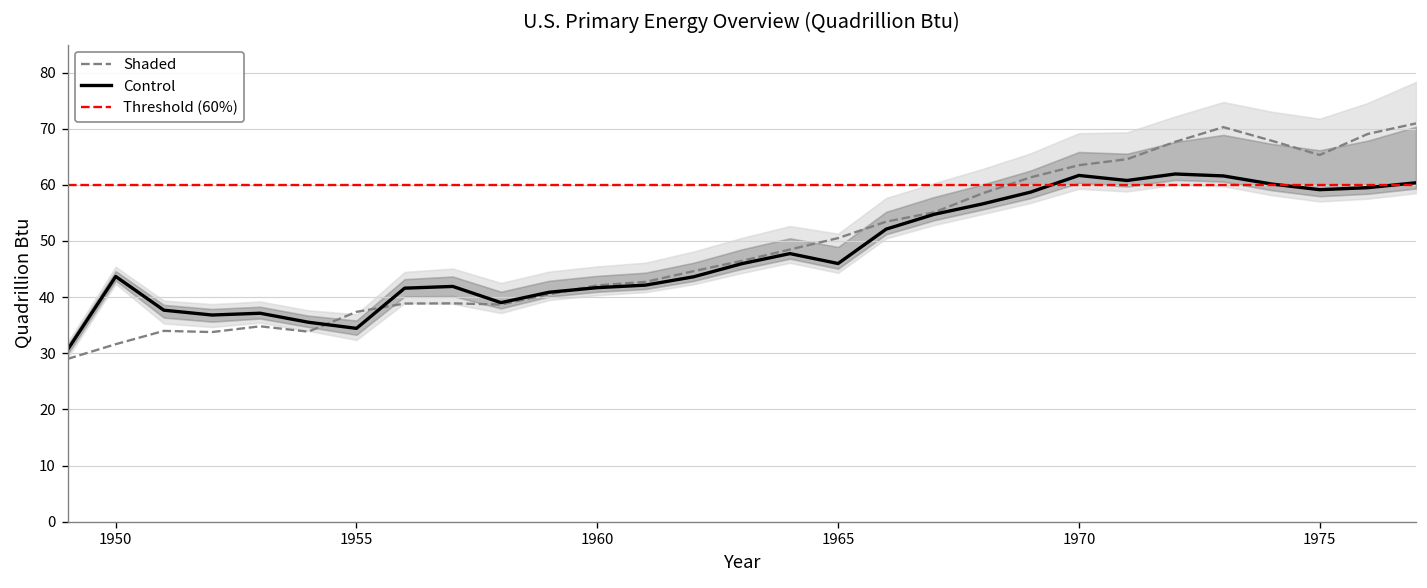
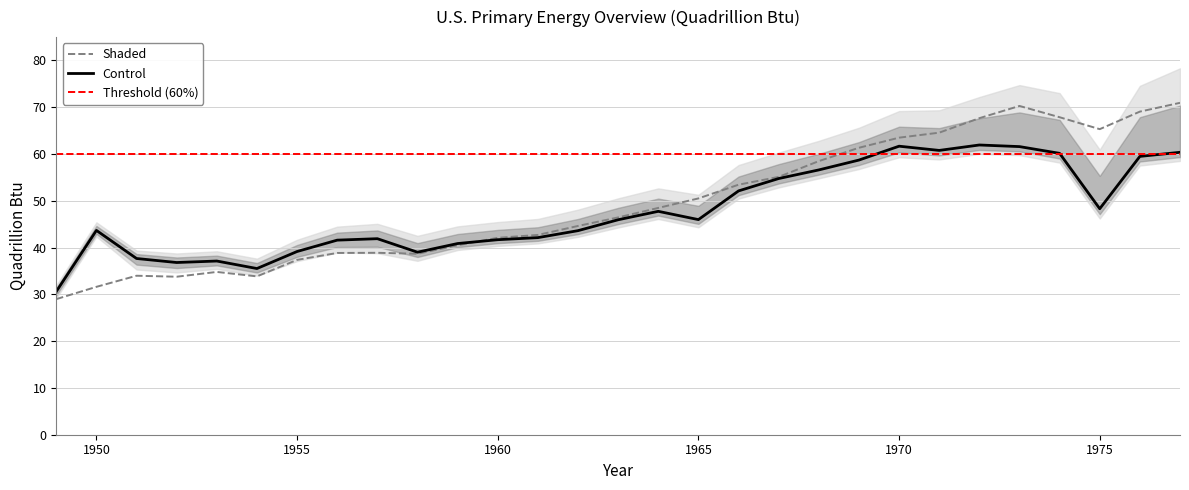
  {
    "Control": {
      "1950": 44,
-     "1955": 34,
+     "1955": 39,
      "1965": 46,
      "1970": 62,
-     "1975": 59
+     "1975": 48
    }
  }
